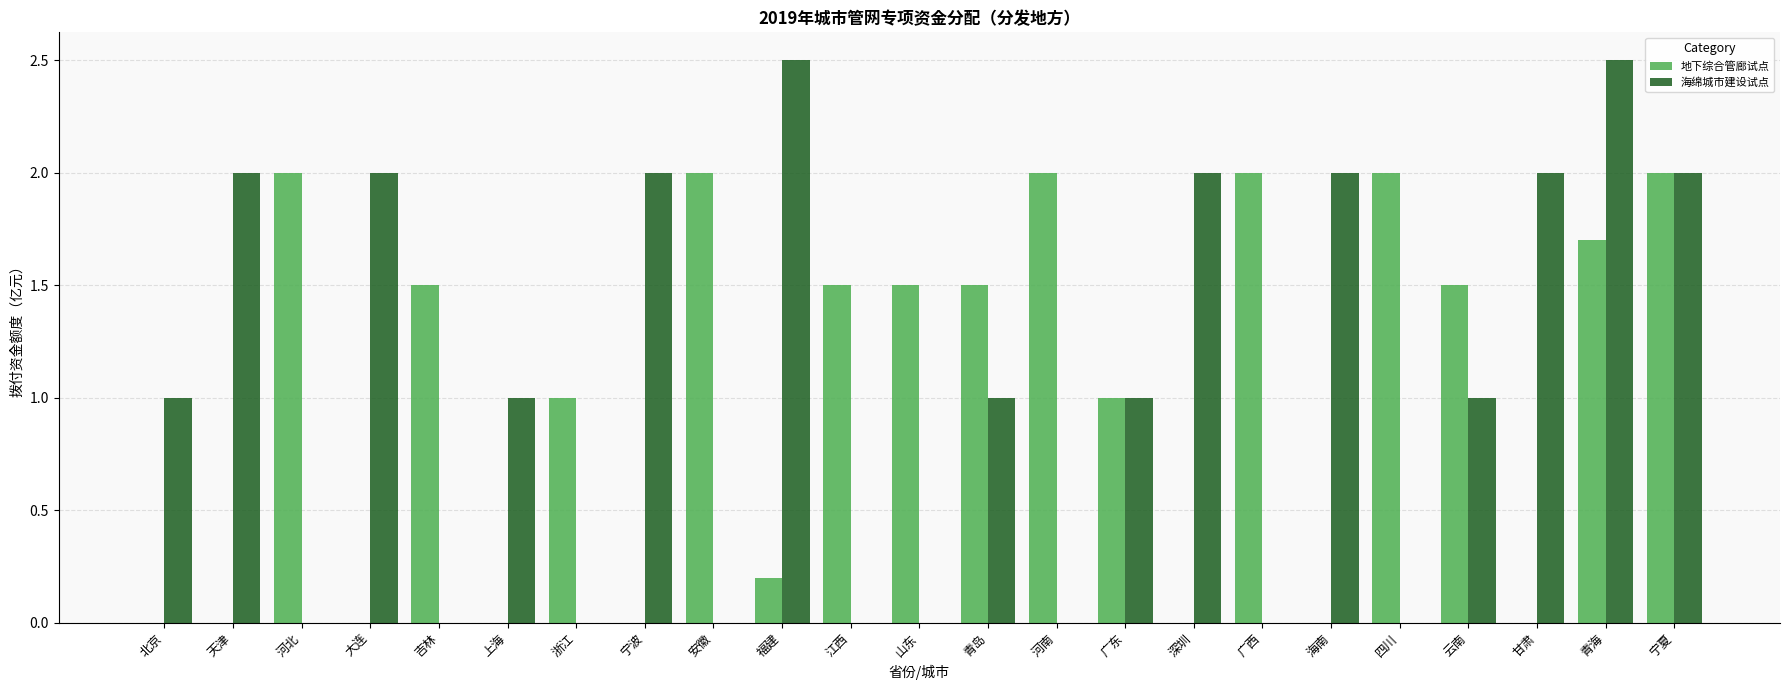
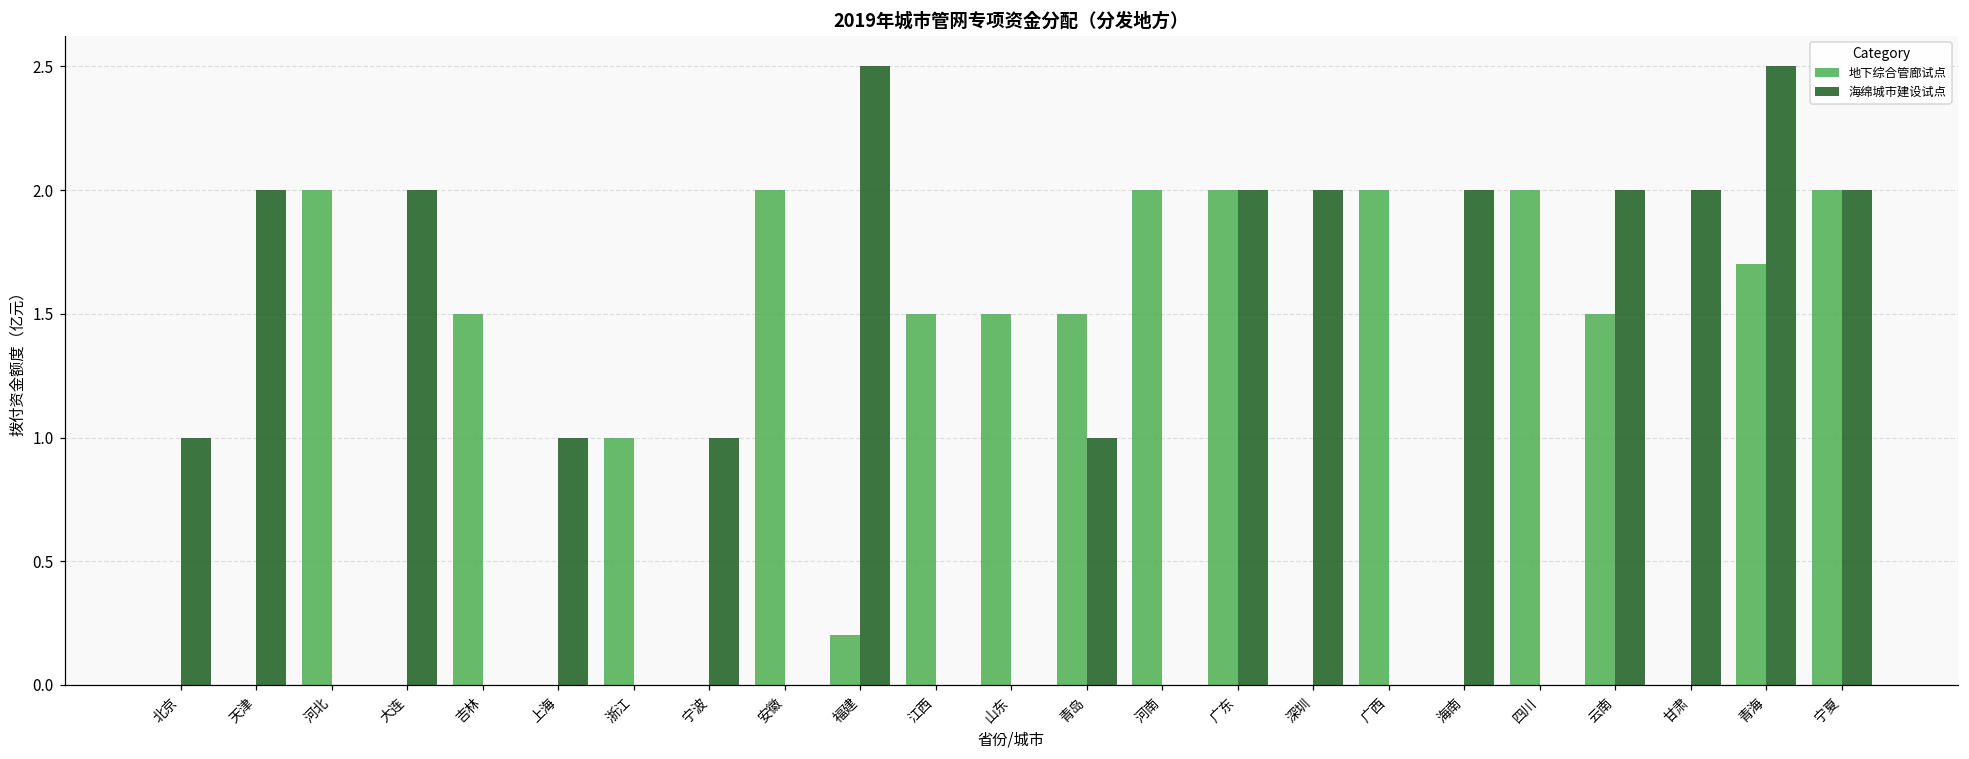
  {
    "地下综合管廊试点": {
      "北京": 0,
      "天津": 0,
      "河北": 2,
      "大连": 0,
      "吉林": 1.50,
      "上海": 0,
      "浙江": 1,
      "宁波": 0,
      "安徽": 2,
      "福建": 0.20,
      "江西": 1.50,
      "山东": 1.50,
      "青岛": 1.50,
      "河南": 2,
-     "广东": 1,
+     "广东": 2,
      "深圳": 0,
      "广西": 2,
      "海南": 0,
      "四川": 2,
      "云南": 1.50,
      "甘肃": 0,
      "青海": 1.70,
      "宁夏": 2
    },
    "海绵城市建设试点": {
      "北京": 1,
      "天津": 2,
      "河北": 0,
      "大连": 2,
      "吉林": 0,
      "上海": 1,
      "浙江": 0,
-     "宁波": 2,
+     "宁波": 1,
      "安徽": 0,
      "福建": 2.50,
      "江西": 0,
      "山东": 0,
      "青岛": 1,
      "河南": 0,
-     "广东": 1,
+     "广东": 2,
      "深圳": 2,
      "广西": 0,
      "海南": 2,
      "四川": 0,
-     "云南": 1,
+     "云南": 2,
      "甘肃": 2,
      "青海": 2.50,
      "宁夏": 2
    }
  }
